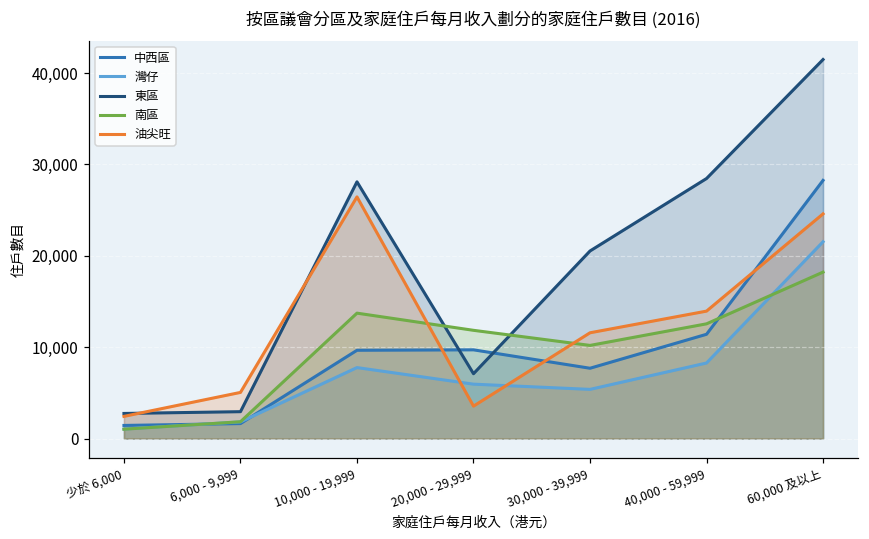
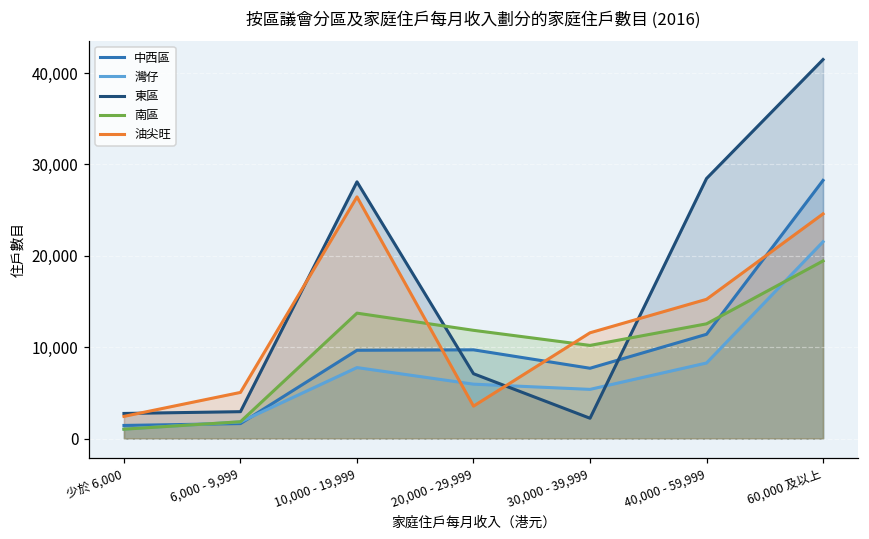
  {
    "中西區": {
      "少於 6,000": "1,000",
      "10,000 - 19,999": "10,000",
      "20,000 - 29,999": "10,000",
      "30,000 - 39,999": "8,000",
      "40,000 - 59,999": "11,000",
      "60,000 及以上": "28,000"
    },
    "灣仔": {
      "10,000 - 19,999": "8,000",
      "20,000 - 29,999": "6,000",
      "30,000 - 39,999": "5,000",
      "40,000 - 59,999": "8,000",
      "60,000 及以上": "22,000"
    },
    "東區": {
      "少於 6,000": "3,000",
      "6,000 - 9,999": "3,000",
      "10,000 - 19,999": "28,000",
      "20,000 - 29,999": "7,000",
-     "30,000 - 39,999": "21,000",
+     "30,000 - 39,999": "2,000",
      "40,000 - 59,999": "28,000",
      "60,000 及以上": "41,000"
    },
    "南區": {
      "10,000 - 19,999": "14,000",
      "20,000 - 29,999": "12,000",
      "30,000 - 39,999": "10,000",
      "40,000 - 59,999": "13,000",
-     "60,000 及以上": "18,000"
+     "60,000 及以上": "19,000"
    },
    "油尖旺": {
      "少於 6,000": "2,000",
      "6,000 - 9,999": "5,000",
      "10,000 - 19,999": "26,000",
      "20,000 - 29,999": "4,000",
      "30,000 - 39,999": "12,000",
-     "40,000 - 59,999": "14,000",
+     "40,000 - 59,999": "15,000",
      "60,000 及以上": "25,000"
    }
  }
